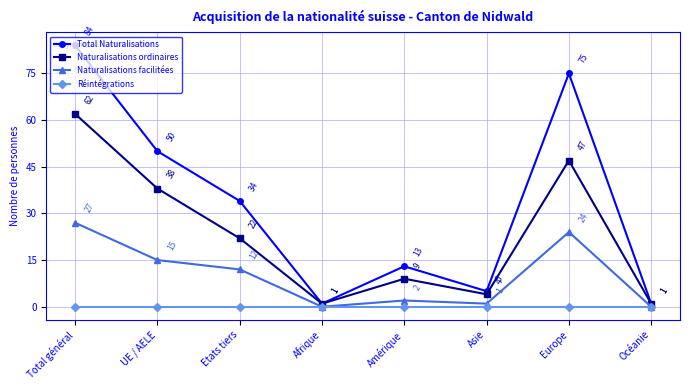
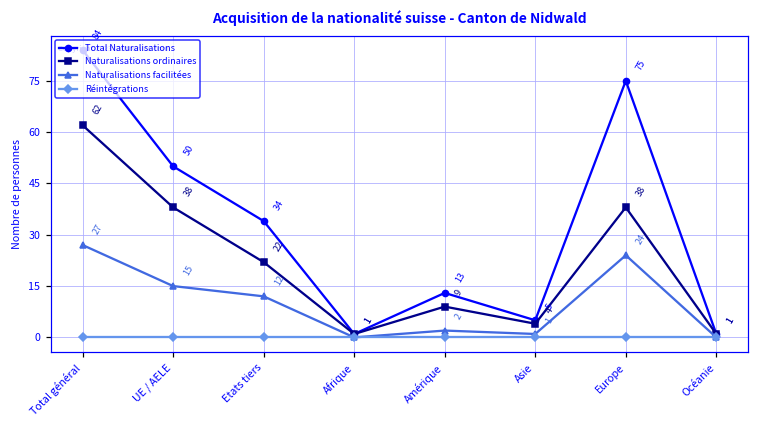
  {
    "Total Naturalisations": {
      "UE / AELE": 50,
      "Etats tiers": 34,
      "Amérique": 13,
      "Europe": 75
    },
    "Naturalisations ordinaires": {
      "Total général": 62,
      "UE / AELE": 38,
      "Etats tiers": 22,
      "Amérique": 9,
-     "Europe": 47
+     "Europe": 38
    }
  }
